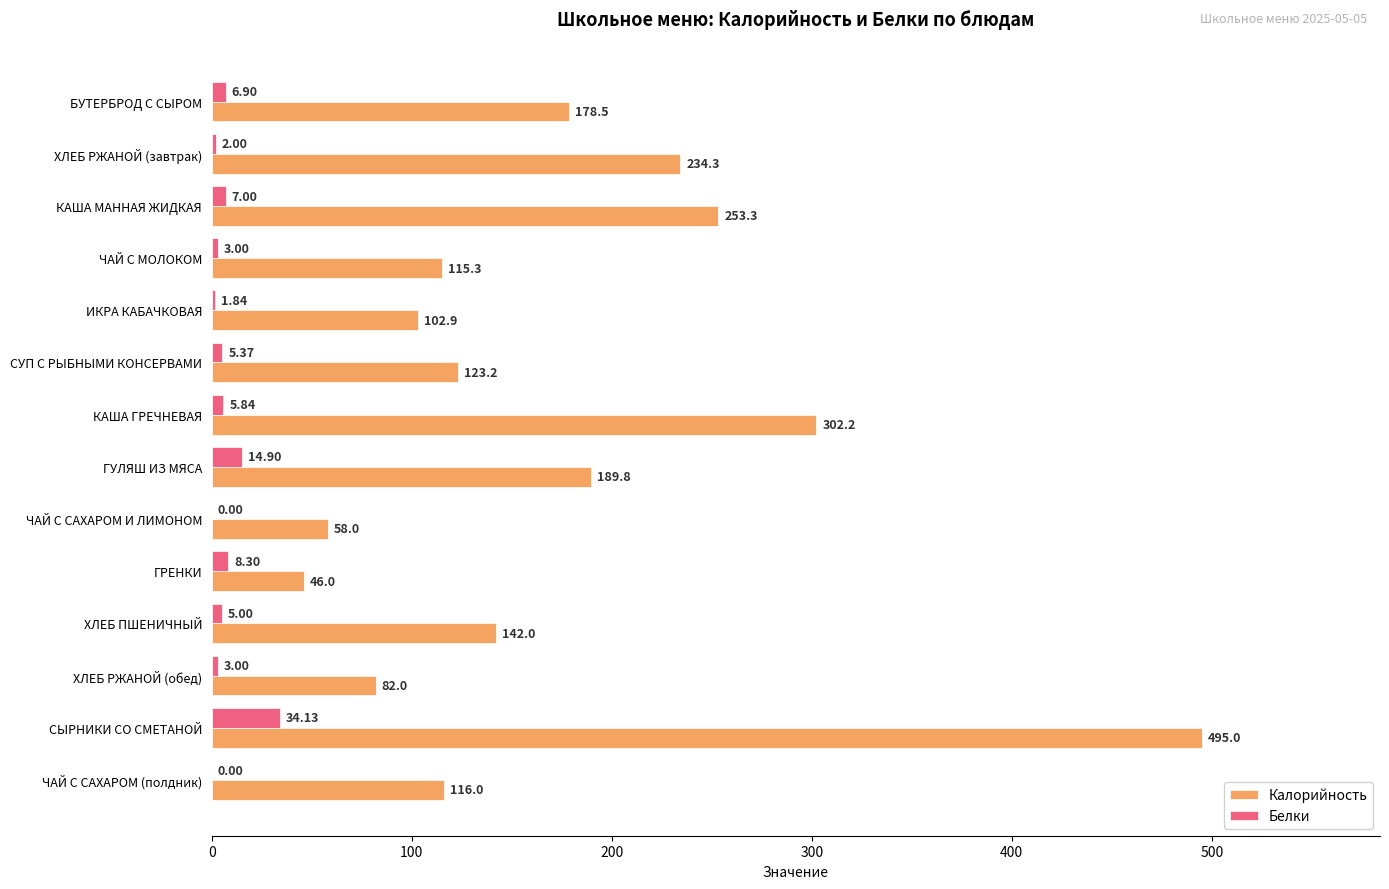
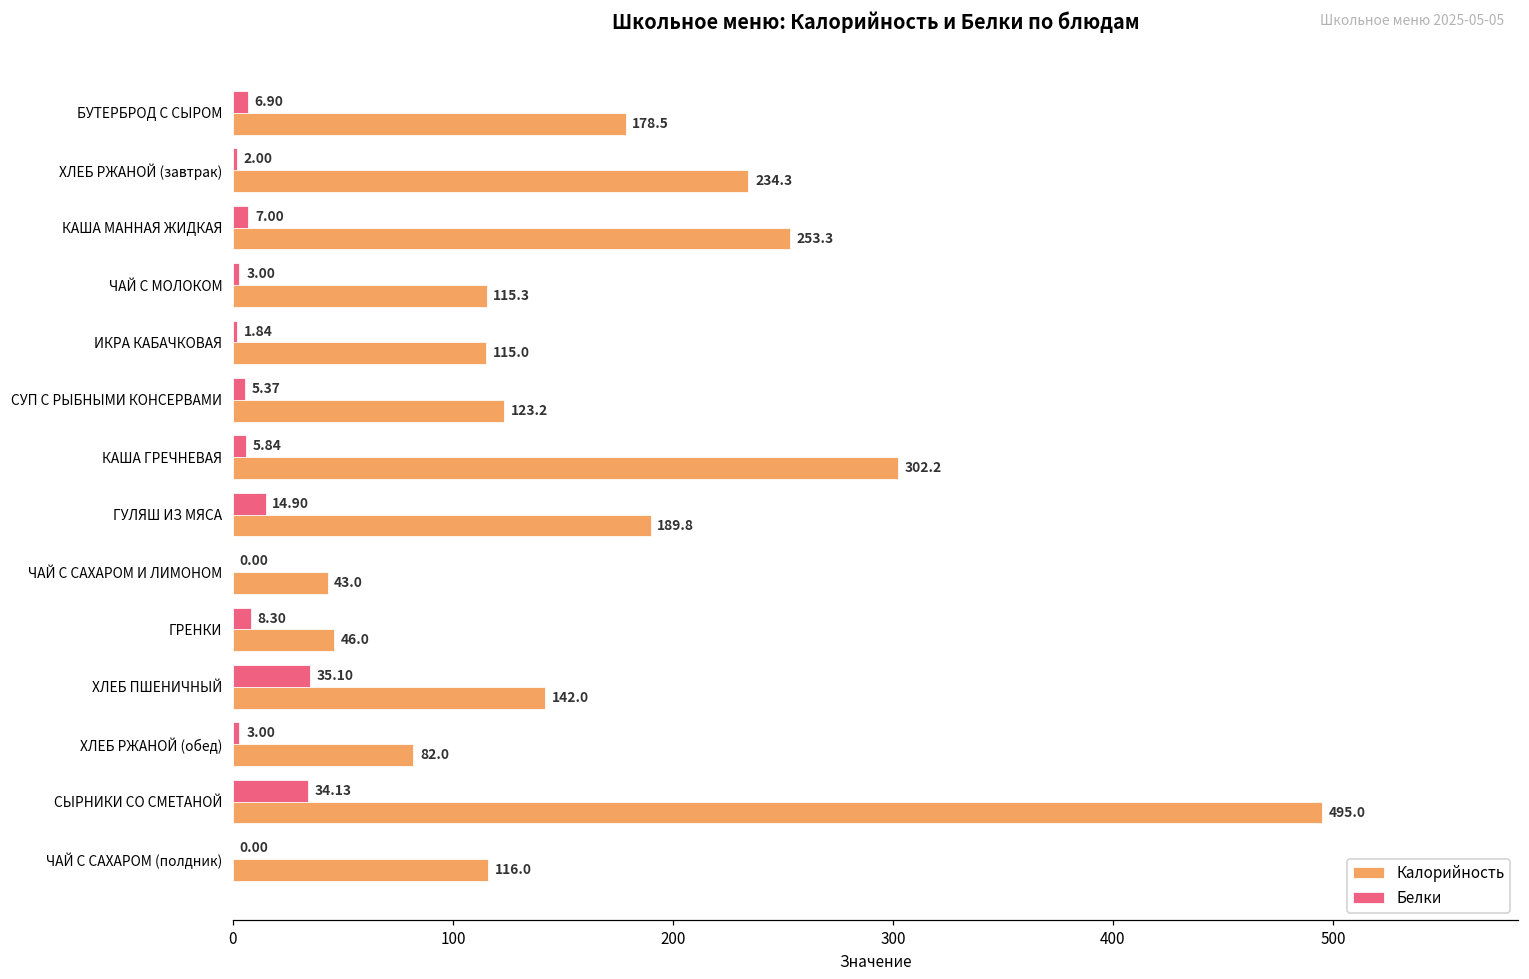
  {
    "Калорийность": {
      "БУТЕРБРОД С СЫРОМ": 178.5,
      "ХЛЕБ РЖАНОЙ (завтрак)": 234.3,
      "КАША МАННАЯ ЖИДКАЯ": 253.3,
      "ЧАЙ С МОЛОКОМ": 115.3,
-     "ИКРА КАБАЧКОВАЯ": 102.9,
+     "ИКРА КАБАЧКОВАЯ": 115.0,
      "СУП С РЫБНЫМИ КОНСЕРВАМИ": 123.2,
      "КАША ГРЕЧНЕВАЯ": 302.2,
      "ГУЛЯШ ИЗ МЯСА": 189.8,
-     "ЧАЙ С САХАРОМ И ЛИМОНОМ": 58.0,
+     "ЧАЙ С САХАРОМ И ЛИМОНОМ": 43.0,
      "ГРЕНКИ": 46.0,
      "ХЛЕБ ПШЕНИЧНЫЙ": 142.0,
      "ХЛЕБ РЖАНОЙ (обед)": 82.0,
      "СЫРНИКИ СО СМЕТАНОЙ": 495.0,
      "ЧАЙ С САХАРОМ (полдник)": 116.0
    },
    "Белки": {
      "БУТЕРБРОД С СЫРОМ": 6.90,
      "ХЛЕБ РЖАНОЙ (завтрак)": 2.00,
      "КАША МАННАЯ ЖИДКАЯ": 7.00,
      "ЧАЙ С МОЛОКОМ": 3.00,
      "ИКРА КАБАЧКОВАЯ": 1.84,
      "СУП С РЫБНЫМИ КОНСЕРВАМИ": 5.37,
      "КАША ГРЕЧНЕВАЯ": 5.84,
      "ГУЛЯШ ИЗ МЯСА": 14.90,
      "ЧАЙ С САХАРОМ И ЛИМОНОМ": 0.00,
      "ГРЕНКИ": 8.30,
-     "ХЛЕБ ПШЕНИЧНЫЙ": 5.00,
+     "ХЛЕБ ПШЕНИЧНЫЙ": 35.10,
      "ХЛЕБ РЖАНОЙ (обед)": 3.00,
      "СЫРНИКИ СО СМЕТАНОЙ": 34.13,
      "ЧАЙ С САХАРОМ (полдник)": 0.00
    }
  }
